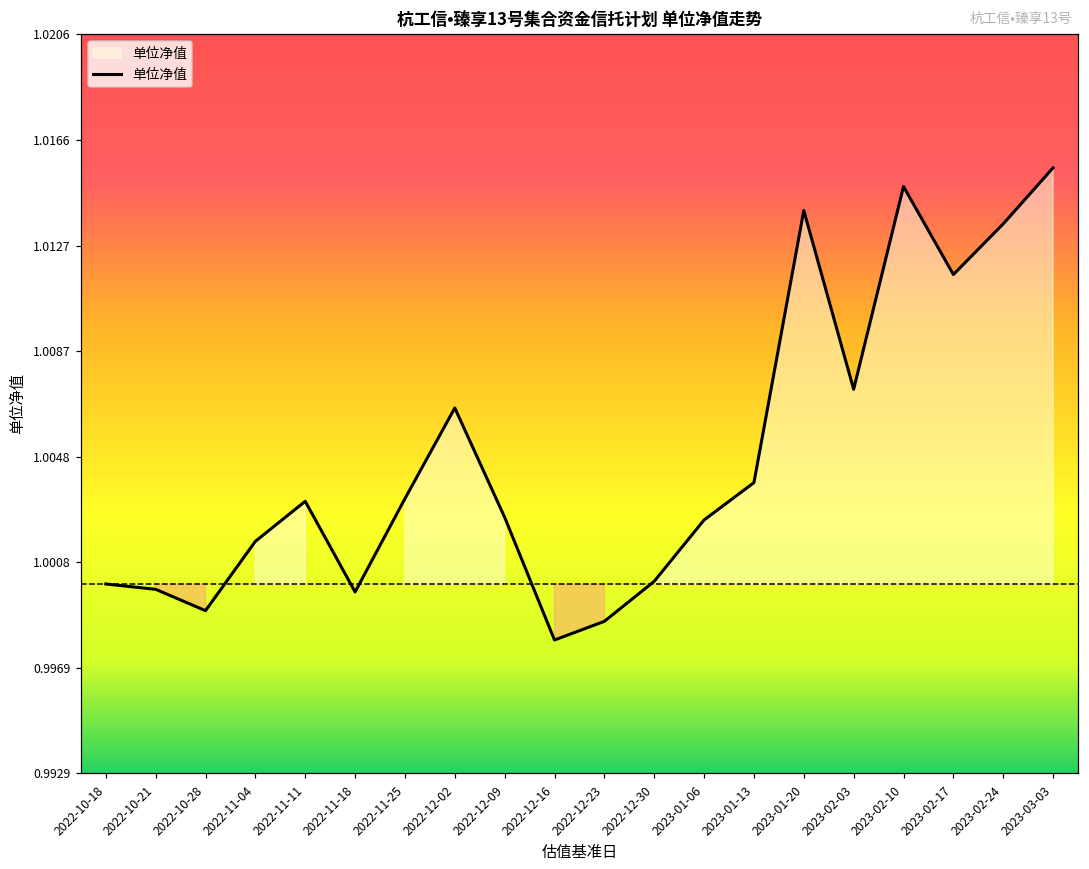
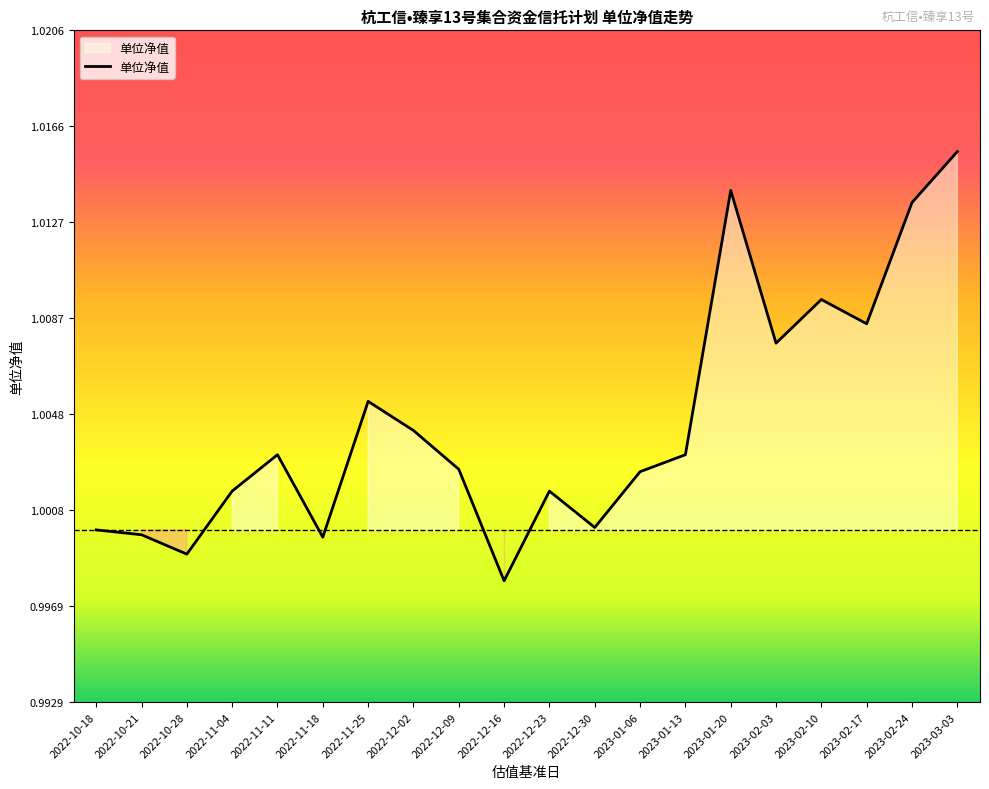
  {
    "2022-10-18": 1.0000,
    "2022-10-21": 0.9998,
    "2022-10-28": 0.9990,
    "2022-11-04": 1.0016,
    "2022-11-11": 1.0031,
    "2022-11-18": 0.9997,
-   "2022-11-25": 1.0032,
-   "2022-12-02": 1.0066,
+   "2022-11-25": 1.0053,
+   "2022-12-02": 1.0041,
    "2022-12-09": 1.0025,
    "2022-12-16": 0.9979,
-   "2022-12-23": 0.9986,
+   "2022-12-23": 1.0016,
    "2022-12-30": 1.0001,
    "2023-01-06": 1.0024,
-   "2023-01-13": 1.0038,
+   "2023-01-13": 1.0031,
    "2023-01-20": 1.0140,
-   "2023-02-03": 1.0073,
-   "2023-02-10": 1.0149,
-   "2023-02-17": 1.0116,
+   "2023-02-03": 1.0077,
+   "2023-02-10": 1.0095,
+   "2023-02-17": 1.0085,
    "2023-02-24": 1.0135,
    "2023-03-03": 1.0156
  }
